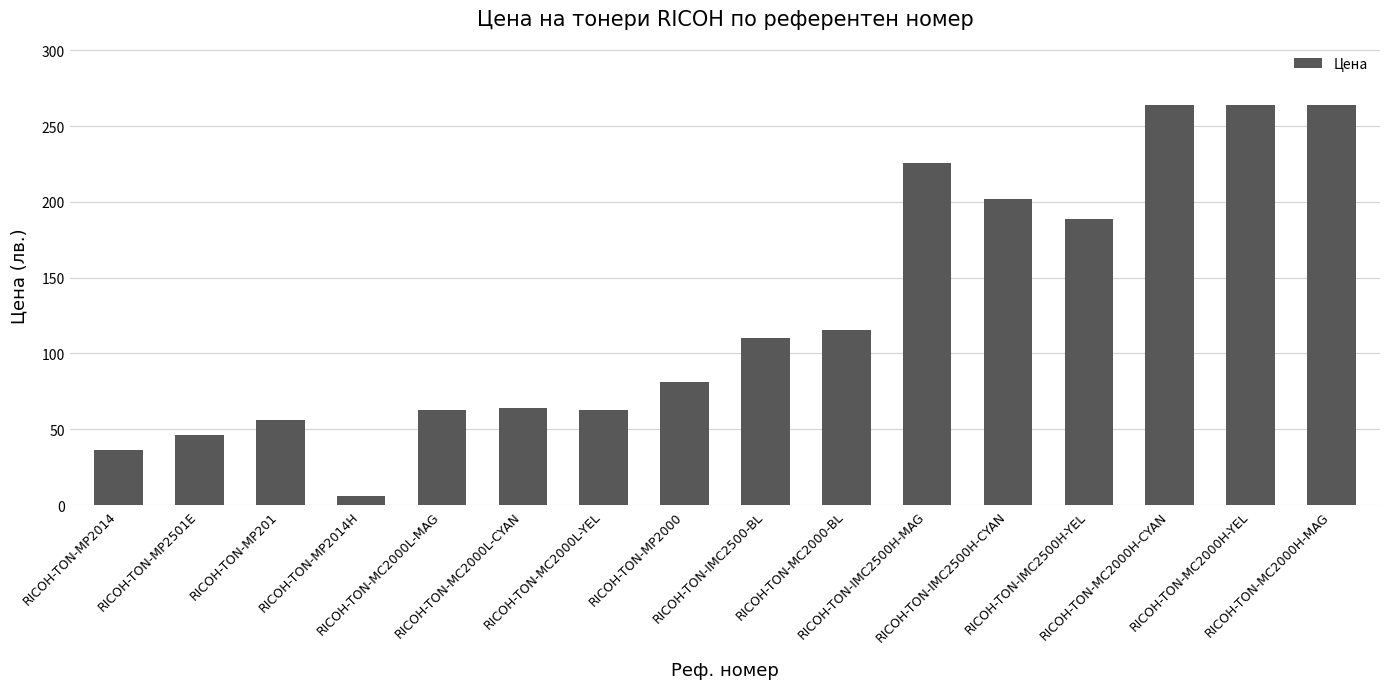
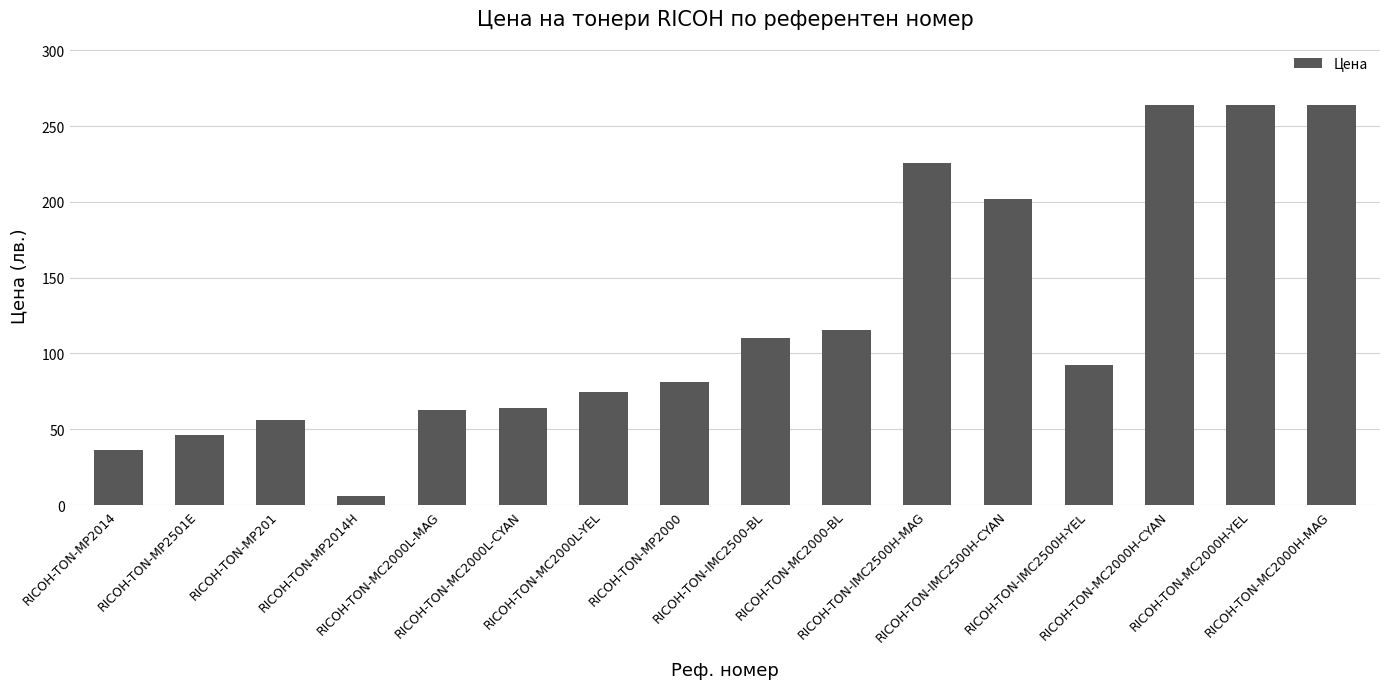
  {
    "RICOH-TON-MP2014": 36,
    "RICOH-TON-MP2501E": 46,
    "RICOH-TON-MP201": 56,
    "RICOH-TON-MP2014H": 6,
    "RICOH-TON-MC2000L-MAG": 63,
    "RICOH-TON-MC2000L-CYAN": 64,
-   "RICOH-TON-MC2000L-YEL": 63,
+   "RICOH-TON-MC2000L-YEL": 75,
    "RICOH-TON-MP2000": 81,
    "RICOH-TON-IMC2500-BL": 110,
    "RICOH-TON-MC2000-BL": 115,
    "RICOH-TON-IMC2500H-MAG": 226,
    "RICOH-TON-IMC2500H-CYAN": 202,
-   "RICOH-TON-IMC2500H-YEL": 189,
+   "RICOH-TON-IMC2500H-YEL": 92,
    "RICOH-TON-MC2000H-CYAN": 264,
    "RICOH-TON-MC2000H-YEL": 264,
    "RICOH-TON-MC2000H-MAG": 264
  }
